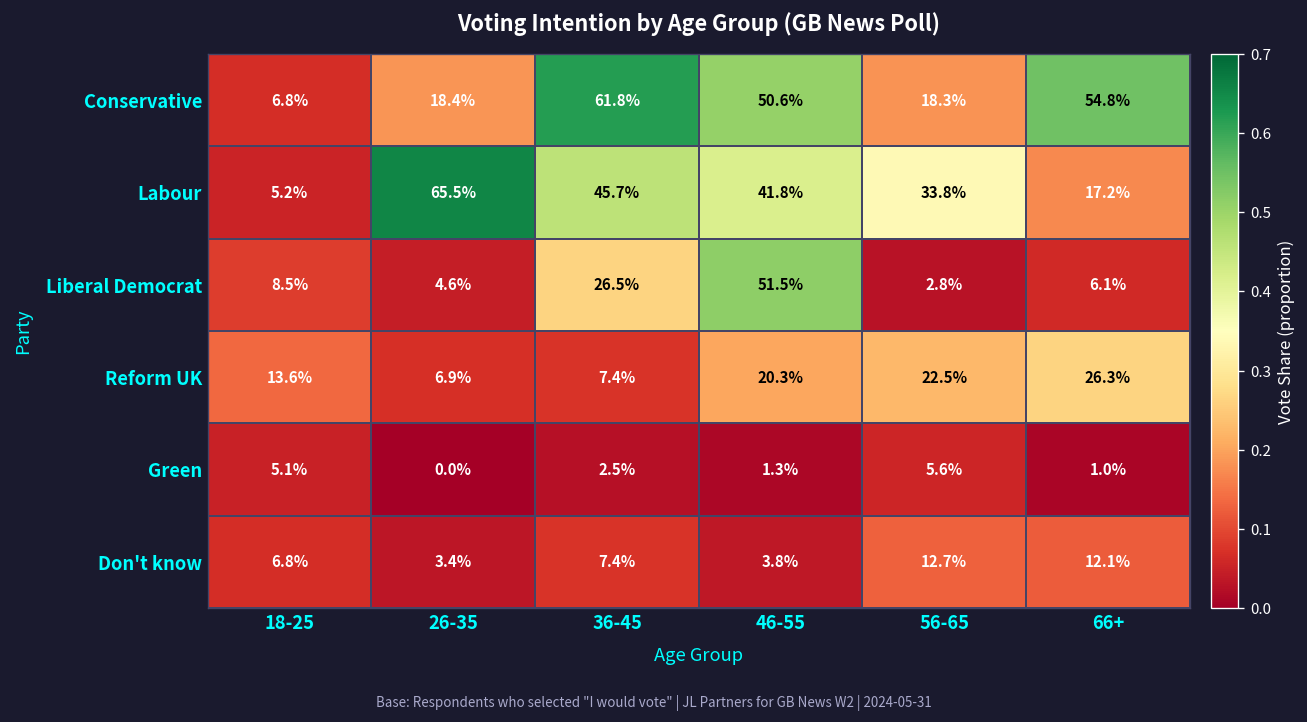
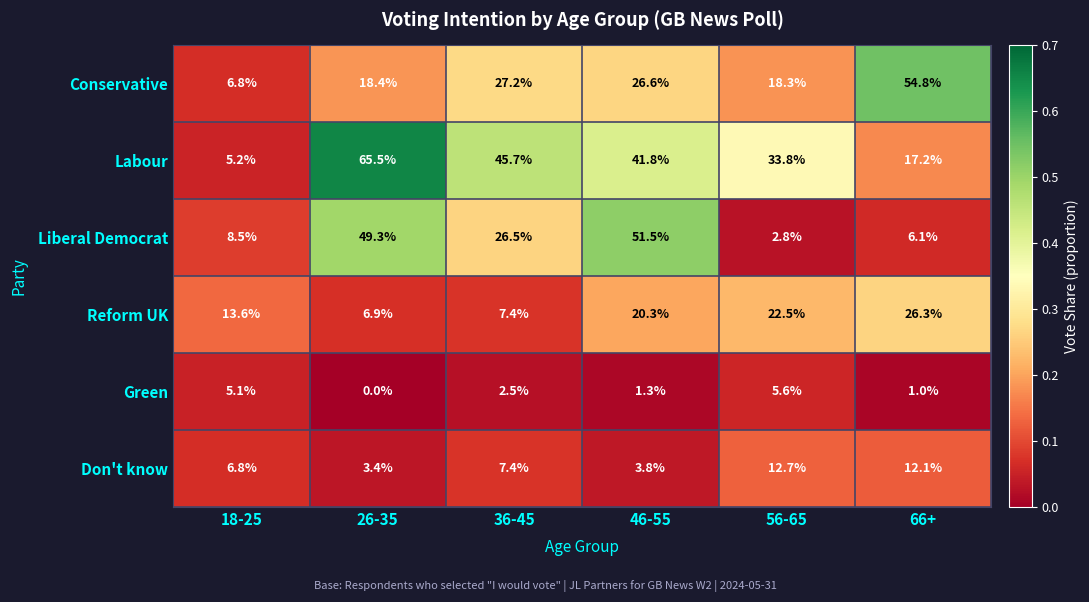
  {
    "Conservative": {
      "18-25": "6.8%",
      "26-35": "18.4%",
-     "36-45": "61.8%",
-     "46-55": "50.6%",
+     "36-45": "27.2%",
+     "46-55": "26.6%",
      "56-65": "18.3%",
      "66+": "54.8%"
    },
    "Labour": {
      "18-25": "5.2%",
      "26-35": "65.5%",
      "36-45": "45.7%",
      "46-55": "41.8%",
      "56-65": "33.8%",
      "66+": "17.2%"
    },
    "Liberal Democrat": {
      "18-25": "8.5%",
-     "26-35": "4.6%",
+     "26-35": "49.3%",
      "36-45": "26.5%",
      "46-55": "51.5%",
      "56-65": "2.8%",
      "66+": "6.1%"
    },
    "Reform UK": {
      "18-25": "13.6%",
      "26-35": "6.9%",
      "36-45": "7.4%",
      "46-55": "20.3%",
      "56-65": "22.5%",
      "66+": "26.3%"
    },
    "Green": {
      "18-25": "5.1%",
      "26-35": "0.0%",
      "36-45": "2.5%",
      "46-55": "1.3%",
      "56-65": "5.6%",
      "66+": "1.0%"
    },
    "Don't know": {
      "18-25": "6.8%",
      "26-35": "3.4%",
      "36-45": "7.4%",
      "46-55": "3.8%",
      "56-65": "12.7%",
      "66+": "12.1%"
    }
  }
